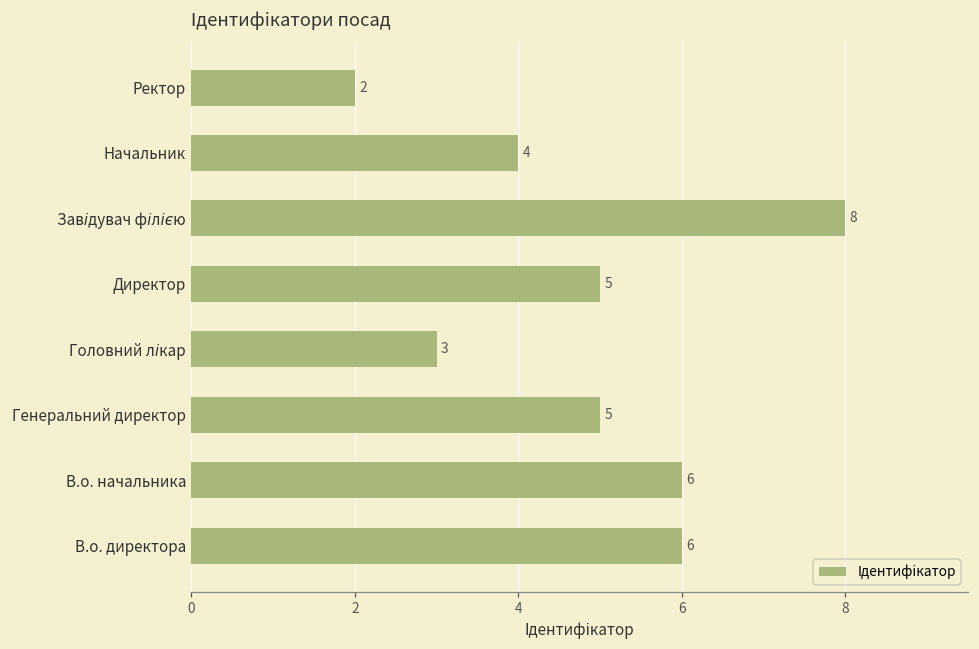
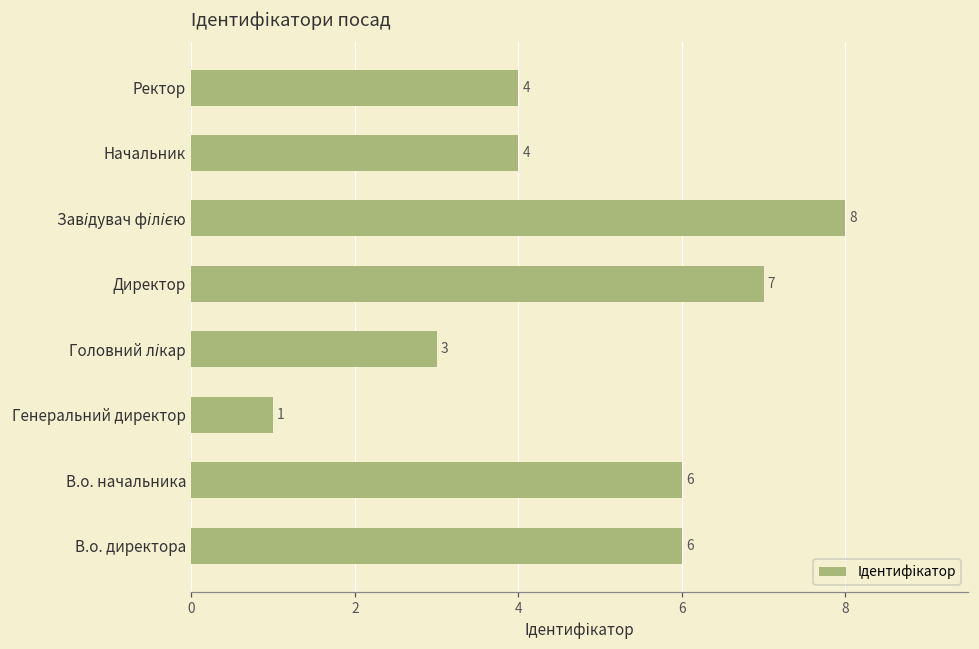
  {
-   "Ректор": 2,
+   "Ректор": 4,
    "Начальник": 4,
    "Завідувач філією": 8,
-   "Директор": 5,
+   "Директор": 7,
    "Головний лікар": 3,
-   "Генеральний директор": 5,
+   "Генеральний директор": 1,
    "В.о. начальника": 6,
    "В.о. директора": 6
  }
